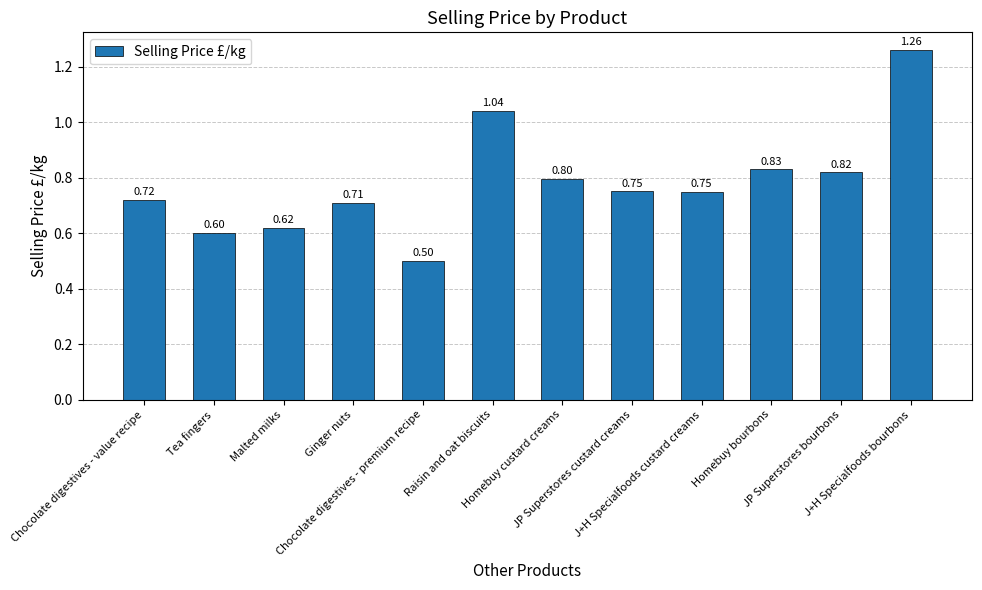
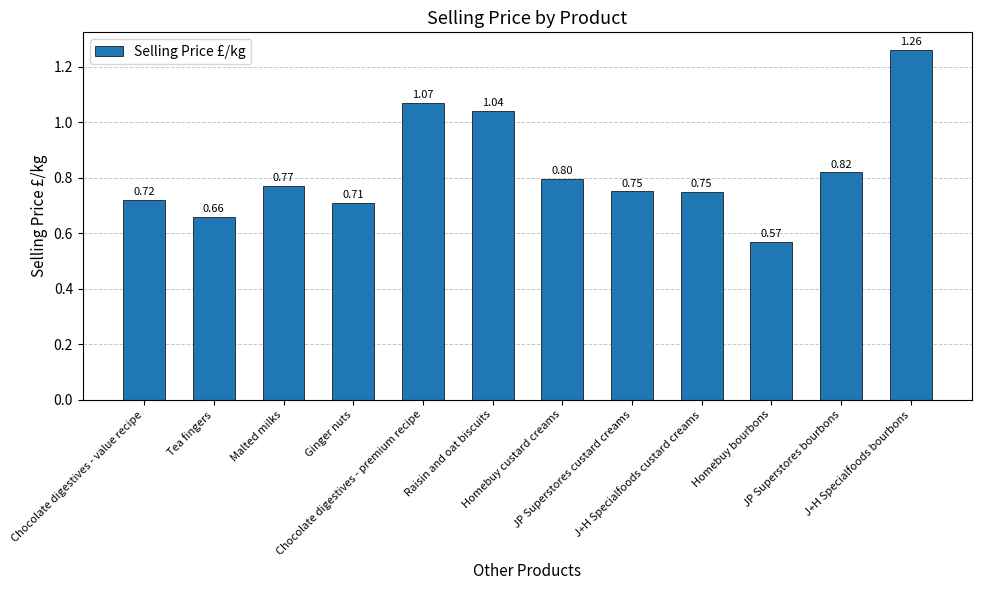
  {
    "Chocolate digestives - value recipe": 0.72,
-   "Tea fingers": 0.60,
-   "Malted milks": 0.62,
+   "Tea fingers": 0.66,
+   "Malted milks": 0.77,
    "Ginger nuts": 0.71,
-   "Chocolate digestives - premium recipe": 0.50,
+   "Chocolate digestives - premium recipe": 1.07,
    "Raisin and oat biscuits": 1.04,
    "Homebuy custard creams": 0.80,
    "JP Superstores custard creams": 0.75,
    "J+H Specialfoods custard creams": 0.75,
-   "Homebuy bourbons": 0.83,
+   "Homebuy bourbons": 0.57,
    "JP Superstores bourbons": 0.82,
    "J+H Specialfoods bourbons": 1.26
  }
